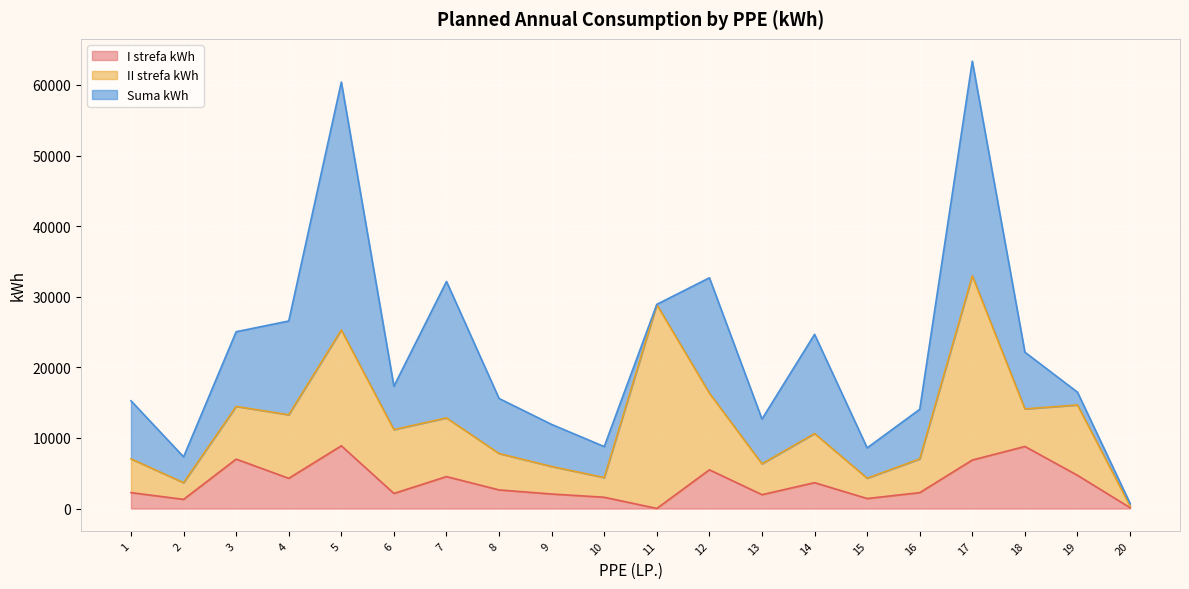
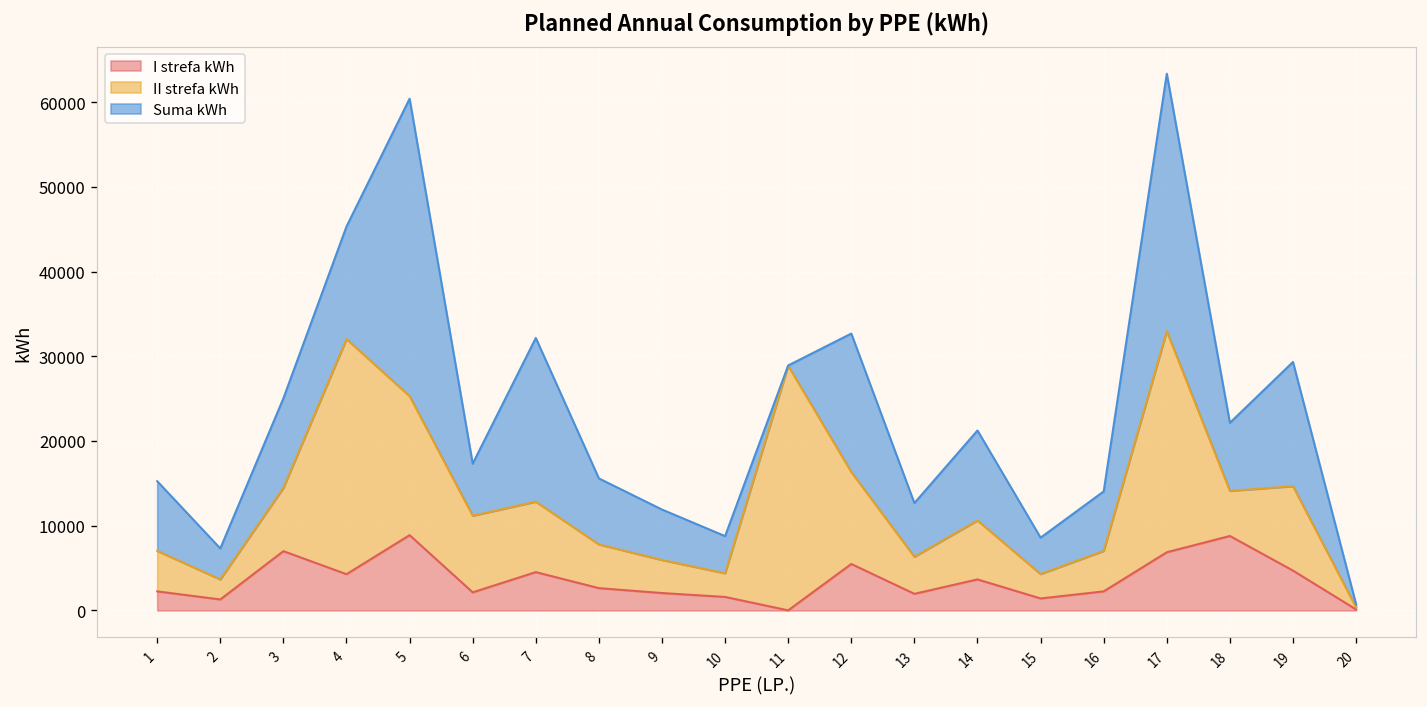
  {
    "I strefa kWh": {
      "1": 2000,
      "2": 1000,
      "3": 7000,
      "4": 4000,
      "5": 9000,
      "6": 2000,
      "7": 5000,
      "8": 3000,
      "9": 2000,
      "10": 2000,
      "11": 0,
      "12": 5000,
      "13": 2000,
      "14": 4000,
      "15": 1000,
      "16": 2000,
      "17": 7000,
      "18": 9000,
      "19": 5000
    },
    "II strefa kWh": {
      "1": 5000,
      "2": 2000,
      "3": 7000,
-     "4": 9000,
+     "4": 28000,
      "5": 16000,
      "6": 9000,
      "7": 8000,
      "8": 5000,
      "9": 4000,
      "10": 3000,
      "12": 11000,
      "13": 4000,
      "14": 7000,
      "15": 3000,
      "16": 5000,
      "17": 26000,
      "18": 5000,
      "19": 10000
    },
    "Suma kWh": {
      "1": 8000,
      "2": 4000,
      "3": 11000,
      "4": 13000,
      "5": 35000,
      "6": 6000,
      "7": 19000,
      "8": 8000,
      "9": 6000,
      "10": 4000,
      "12": 16000,
      "13": 6000,
-     "14": 14000,
+     "14": 11000,
      "15": 4000,
      "16": 7000,
      "17": 30000,
      "18": 8000,
-     "19": 2000,
+     "19": 15000,
      "20": 0
    }
  }
